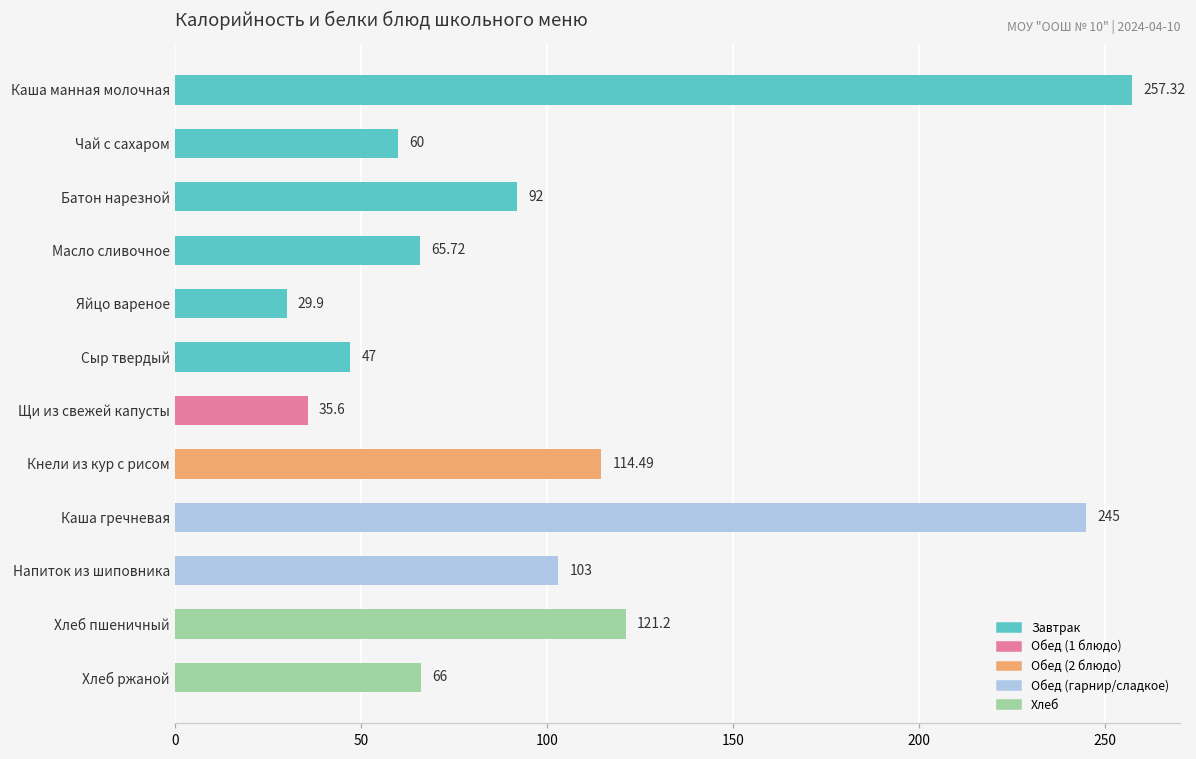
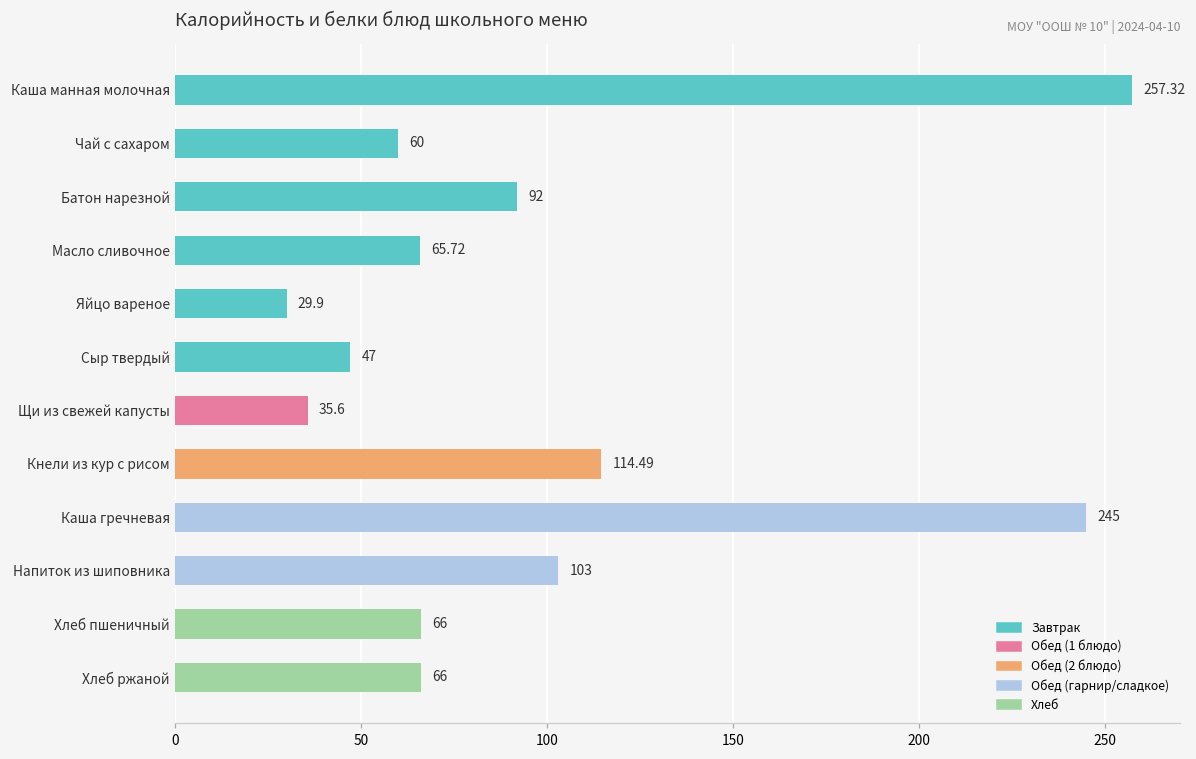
  {
    "Каша манная молочная": 257.32,
    "Чай с сахаром": 60,
    "Батон нарезной": 92,
    "Масло сливочное": 65.72,
    "Яйцо вареное": 29.9,
    "Сыр твердый": 47,
    "Щи из свежей капусты": 35.6,
    "Кнели из кур с рисом": 114.49,
    "Каша гречневая": 245,
    "Напиток из шиповника": 103,
-   "Хлеб пшеничный": 121.2,
+   "Хлеб пшеничный": 66,
    "Хлеб ржаной": 66
  }
